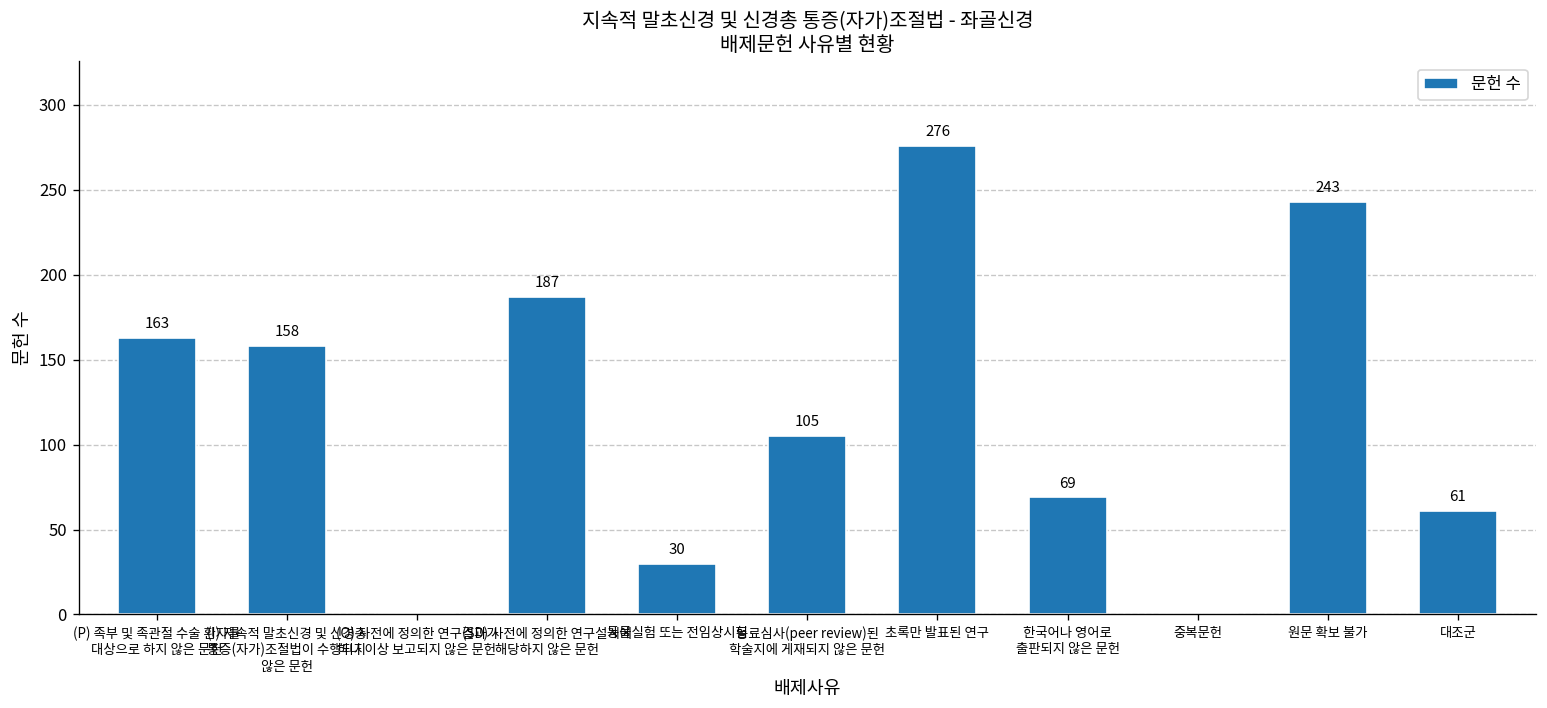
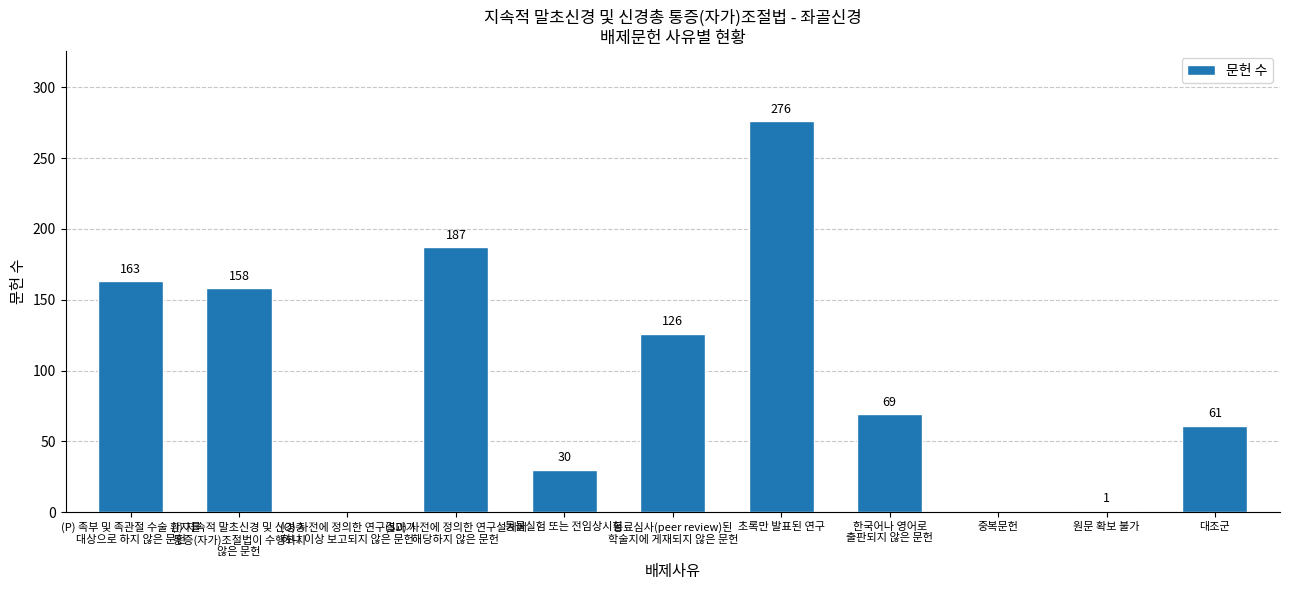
  {
    "(I) 지속적 말초신경 및 신경총 통증(자가)조절법이 수행되지 않은 문헌": 158,
-   "동료심사(peer review)된 학술지에 게재되지 않은 문헌": 105,
+   "동료심사(peer review)된 학술지에 게재되지 않은 문헌": 126,
    "초록만 발표된 연구": 276,
    "한국어나 영어로 출판되지 않은 문헌": 69,
-   "원문 확보 불가": 243,
+   "원문 확보 불가": 1,
    "대조군": 61
  }
